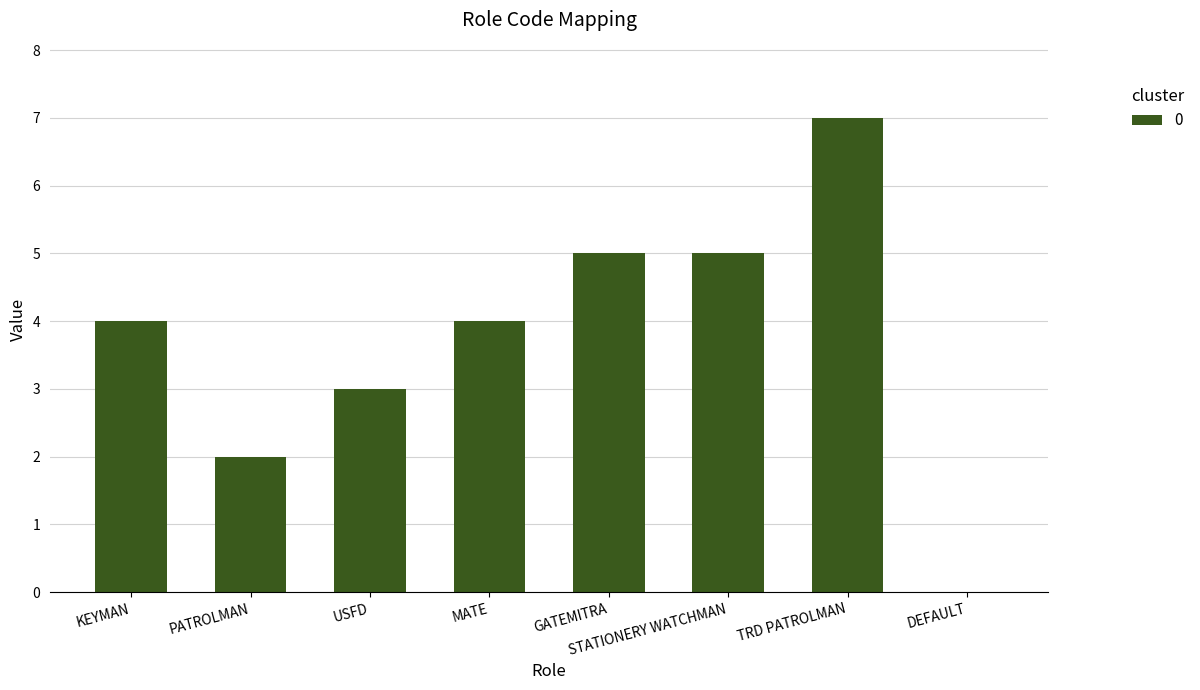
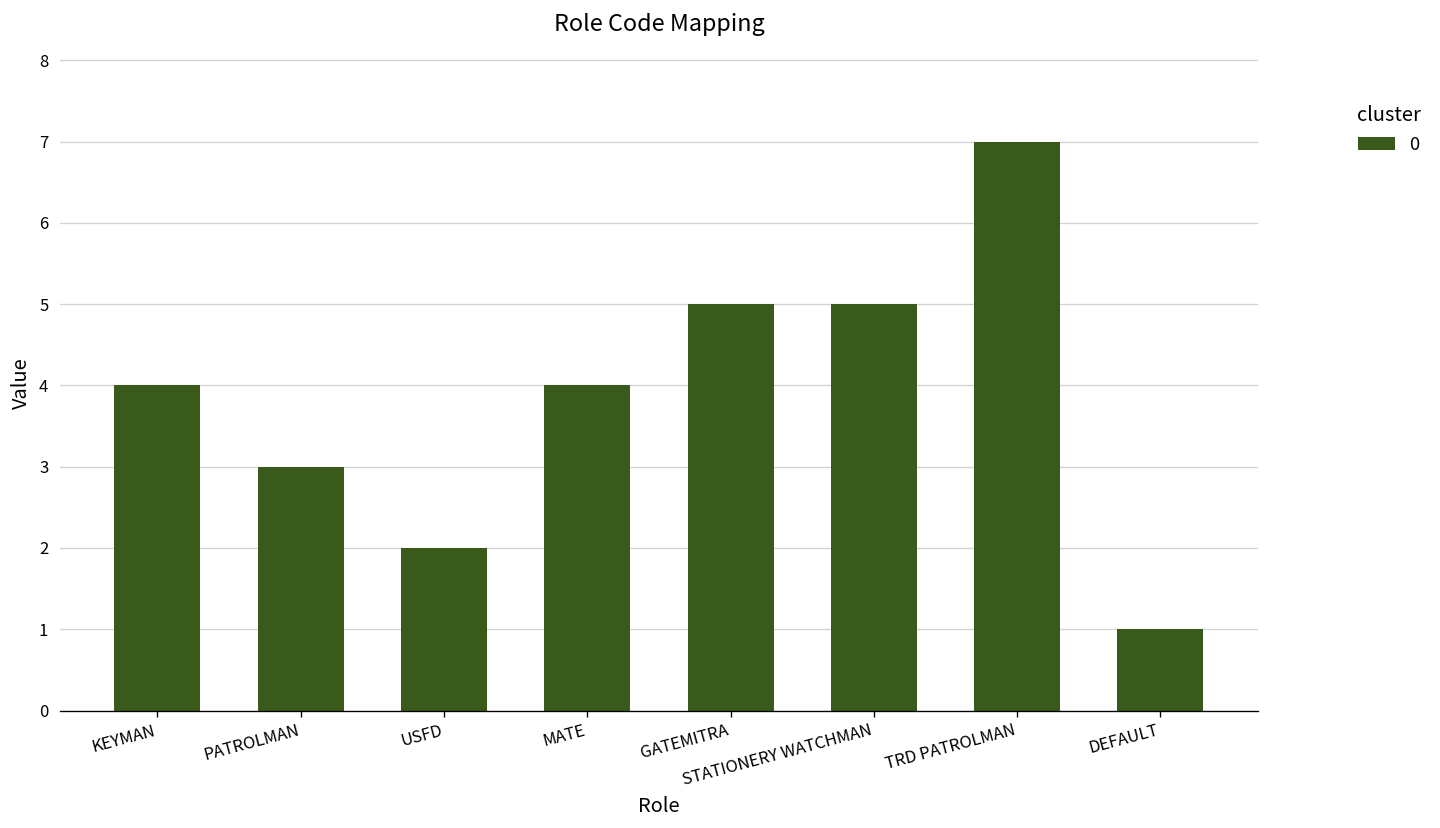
  {
    "KEYMAN": 4,
-   "PATROLMAN": 2,
-   "USFD": 3,
+   "PATROLMAN": 3,
+   "USFD": 2,
    "MATE": 4,
    "GATEMITRA": 5,
    "STATIONERY WATCHMAN": 5,
    "TRD PATROLMAN": 7,
-   "DEFAULT": 0
+   "DEFAULT": 1
  }
